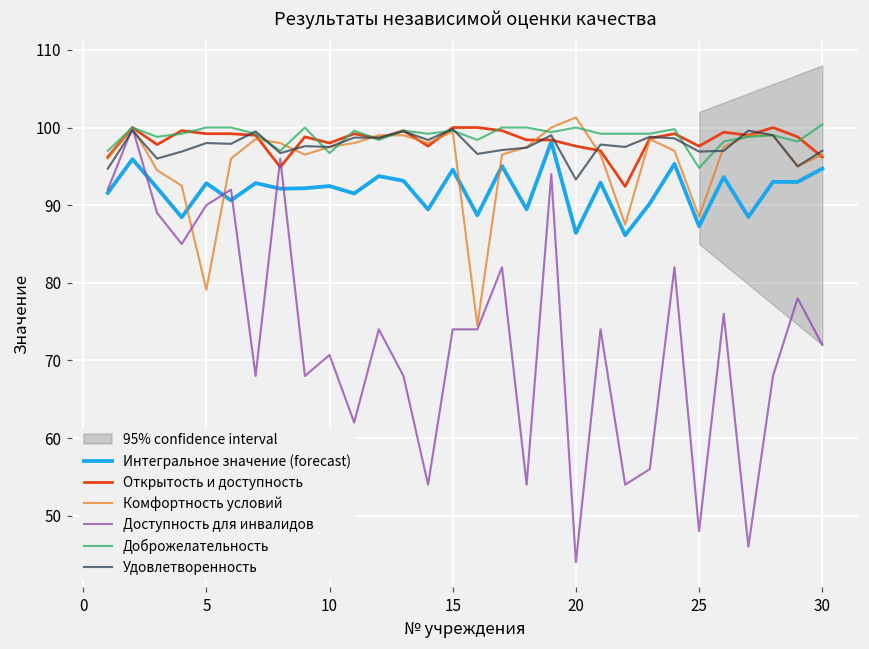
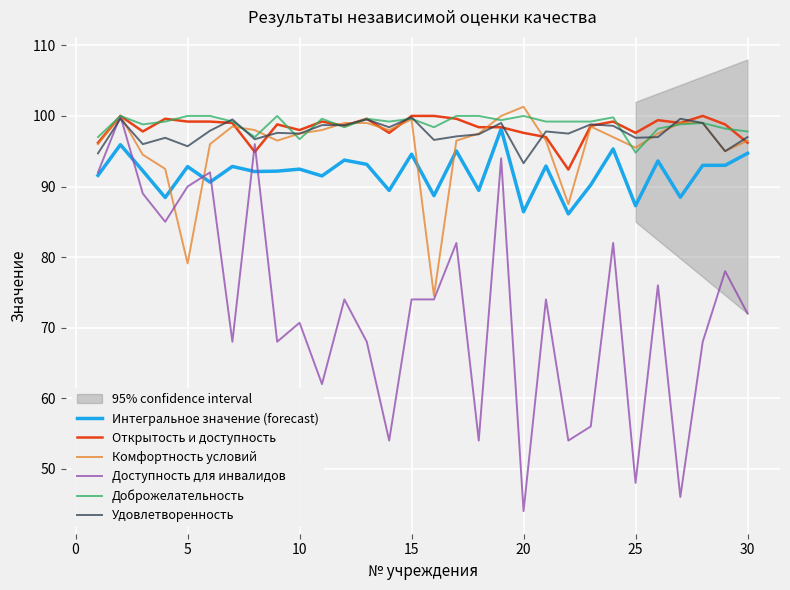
  {
    "Интегральное значение (forecast)": {
      "5": 93,
      "10": 92,
      "15": 95,
      "20": 86,
      "25": 87,
      "30": 95
    },
    "Открытость и доступность": {
      "5": 99,
      "10": 98,
      "20": 98,
      "25": 98
    },
    "Комфортность условий": {
      "5": 79,
      "20": 101,
-     "25": 89
+     "25": 96
    },
    "Доступность для инвалидов": {
      "5": 90,
      "10": 71,
      "15": 74,
      "20": 44,
      "25": 48,
      "30": 72
    },
    "Доброжелательность": {
      "5": 100,
      "10": 97,
      "20": 100,
      "25": 95,
-     "30": 100
+     "30": 98
    },
    "Удовлетворенность": {
-     "5": 98,
+     "5": 96,
      "20": 93,
      "25": 97,
      "30": 97
    }
  }
